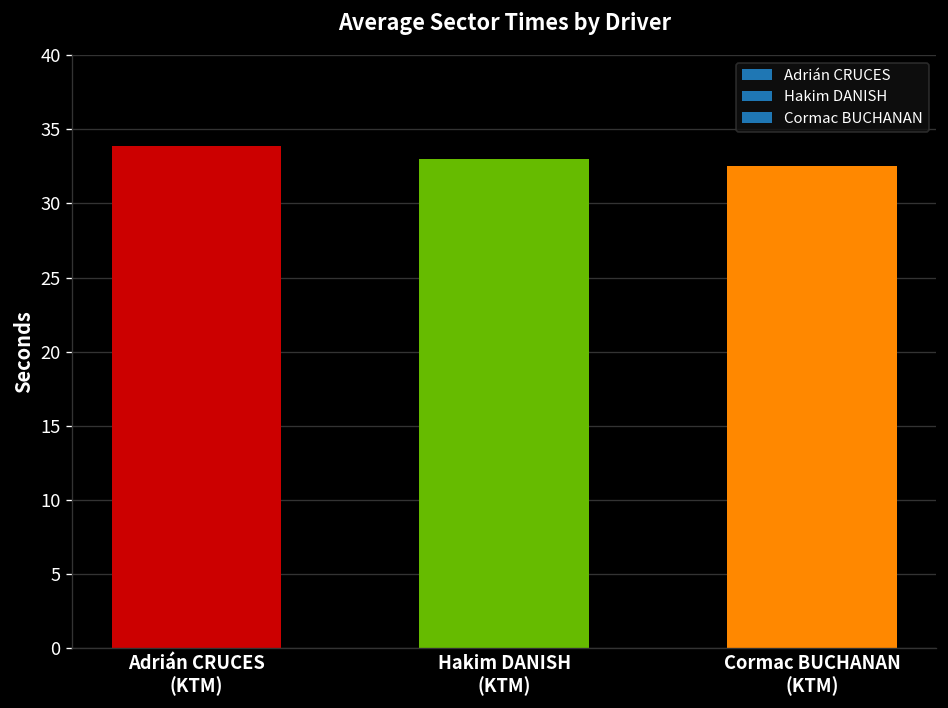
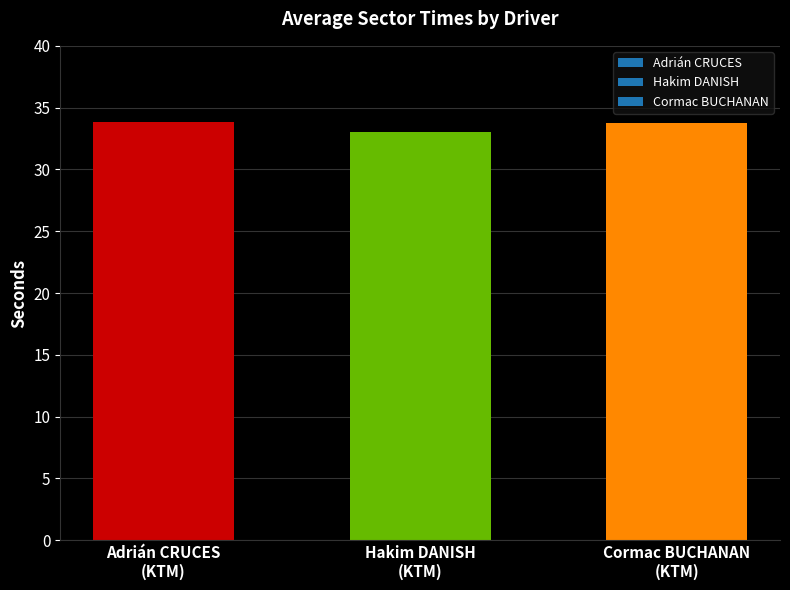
  {
    "Adrián CRUCES (KTM)": 33.8,
    "Hakim DANISH (KTM)": 33.0,
-   "Cormac BUCHANAN (KTM)": 32.5
+   "Cormac BUCHANAN (KTM)": 33.8
  }
